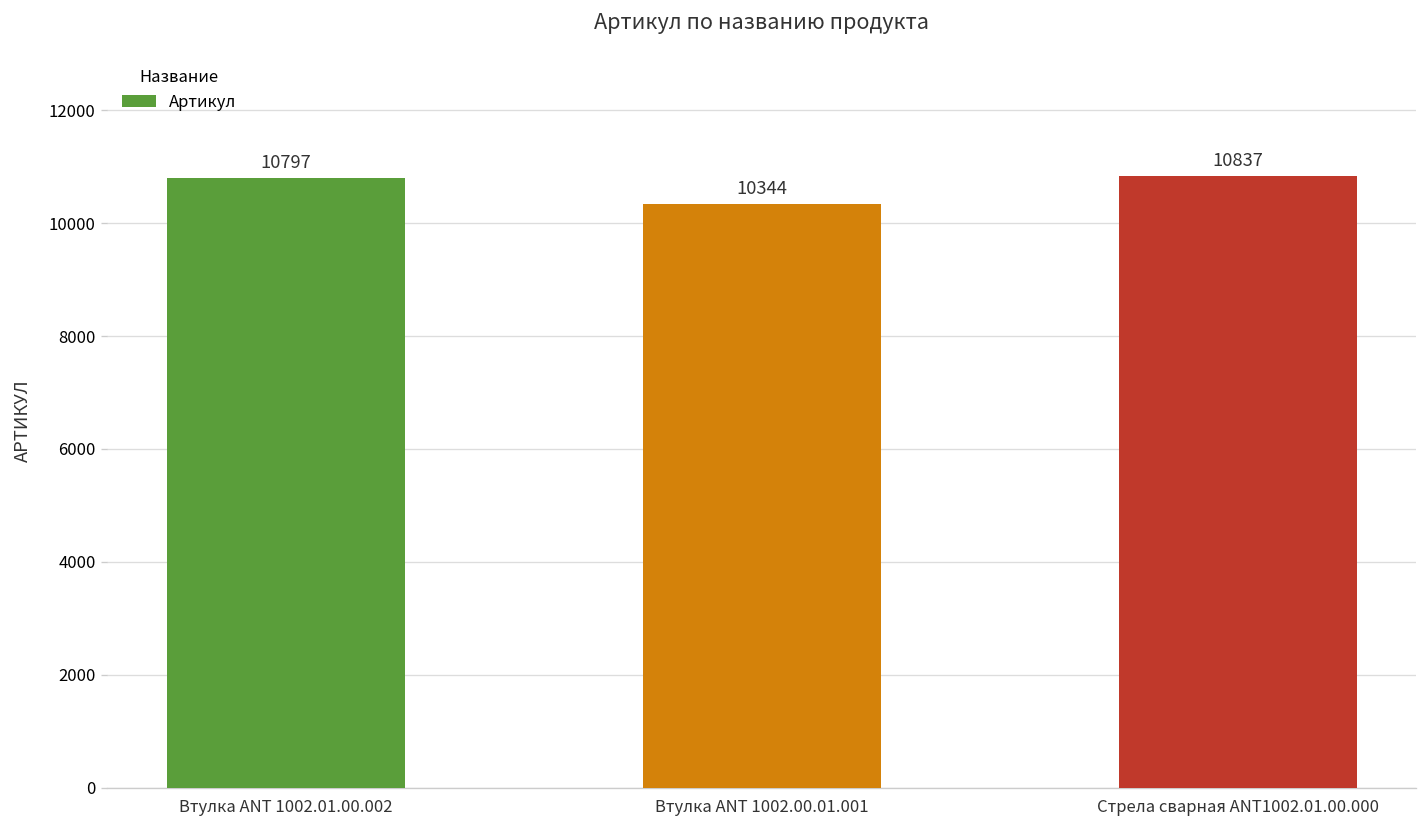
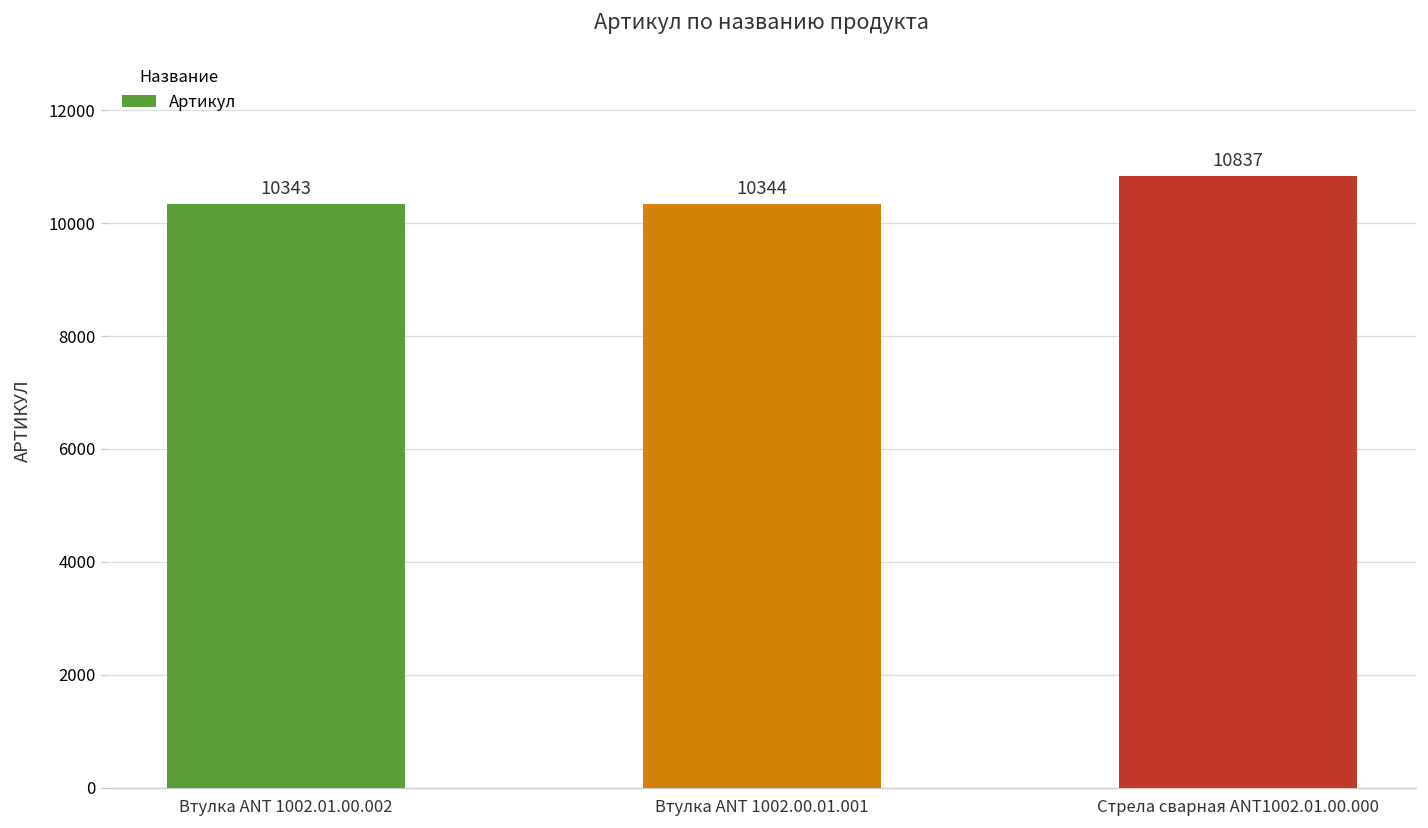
  {
-   "Втулка ANT 1002.01.00.002": 10797,
+   "Втулка ANT 1002.01.00.002": 10343,
    "Втулка ANT 1002.00.01.001": 10344,
    "Стрела сварная ANT1002.01.00.000": 10837
  }
